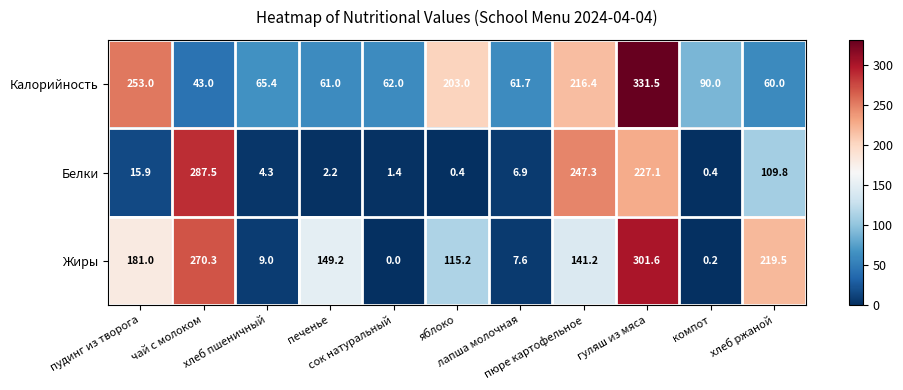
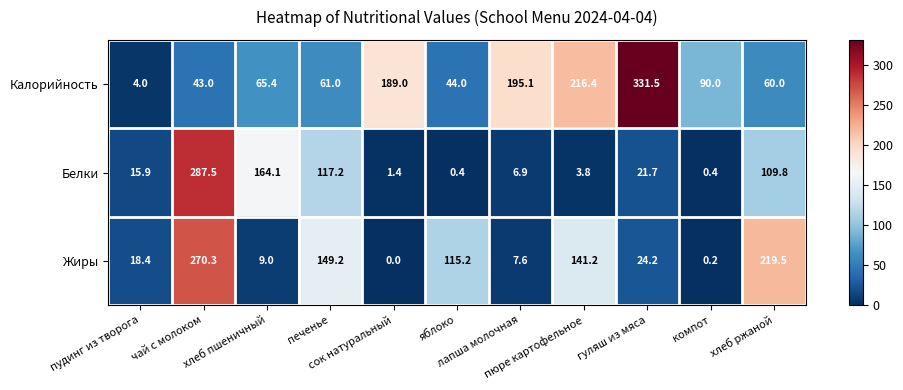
  {
    "Калорийность": {
-     "пудинг из творога": 253.0,
+     "пудинг из творога": 4.0,
      "чай с молоком": 43.0,
      "хлеб пшеничный": 65.4,
      "печенье": 61.0,
-     "сок натуральный": 62.0,
-     "яблоко": 203.0,
-     "лапша молочная": 61.7,
+     "сок натуральный": 189.0,
+     "яблоко": 44.0,
+     "лапша молочная": 195.1,
      "пюре картофельное": 216.4,
      "гуляш из мяса": 331.5,
      "компот": 90.0,
      "хлеб ржаной": 60.0
    },
    "Белки": {
      "пудинг из творога": 15.9,
      "чай с молоком": 287.5,
-     "хлеб пшеничный": 4.3,
-     "печенье": 2.2,
+     "хлеб пшеничный": 164.1,
+     "печенье": 117.2,
      "сок натуральный": 1.4,
      "яблоко": 0.4,
      "лапша молочная": 6.9,
-     "пюре картофельное": 247.3,
-     "гуляш из мяса": 227.1,
+     "пюре картофельное": 3.8,
+     "гуляш из мяса": 21.7,
      "компот": 0.4,
      "хлеб ржаной": 109.8
    },
    "Жиры": {
-     "пудинг из творога": 181.0,
+     "пудинг из творога": 18.4,
      "чай с молоком": 270.3,
      "хлеб пшеничный": 9.0,
      "печенье": 149.2,
      "сок натуральный": 0.0,
      "яблоко": 115.2,
      "лапша молочная": 7.6,
      "пюре картофельное": 141.2,
-     "гуляш из мяса": 301.6,
+     "гуляш из мяса": 24.2,
      "компот": 0.2,
      "хлеб ржаной": 219.5
    }
  }
